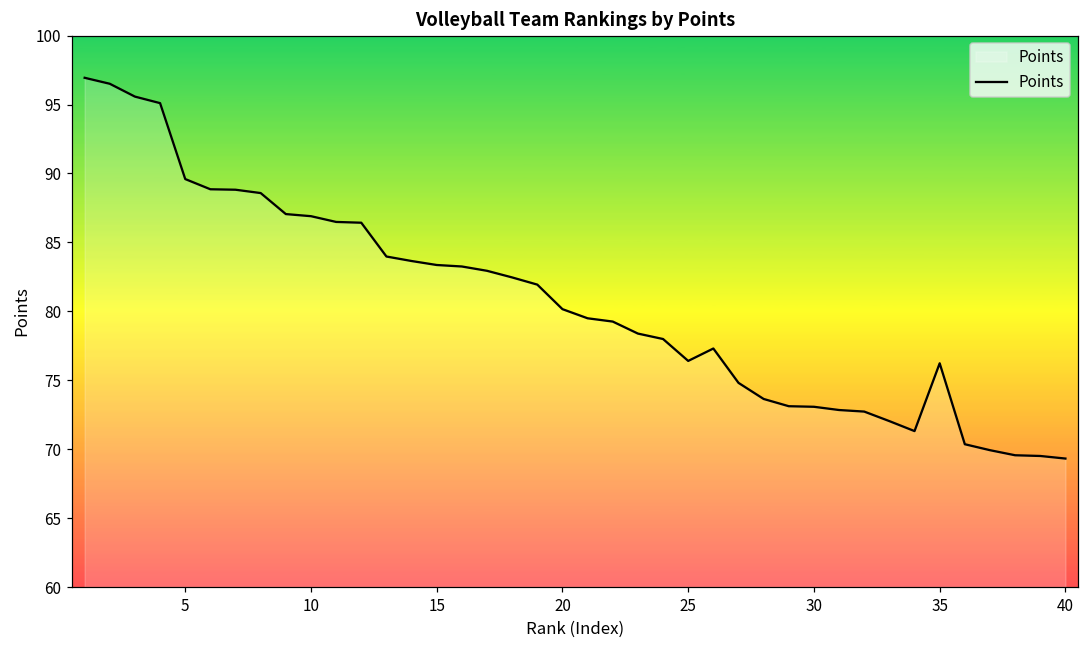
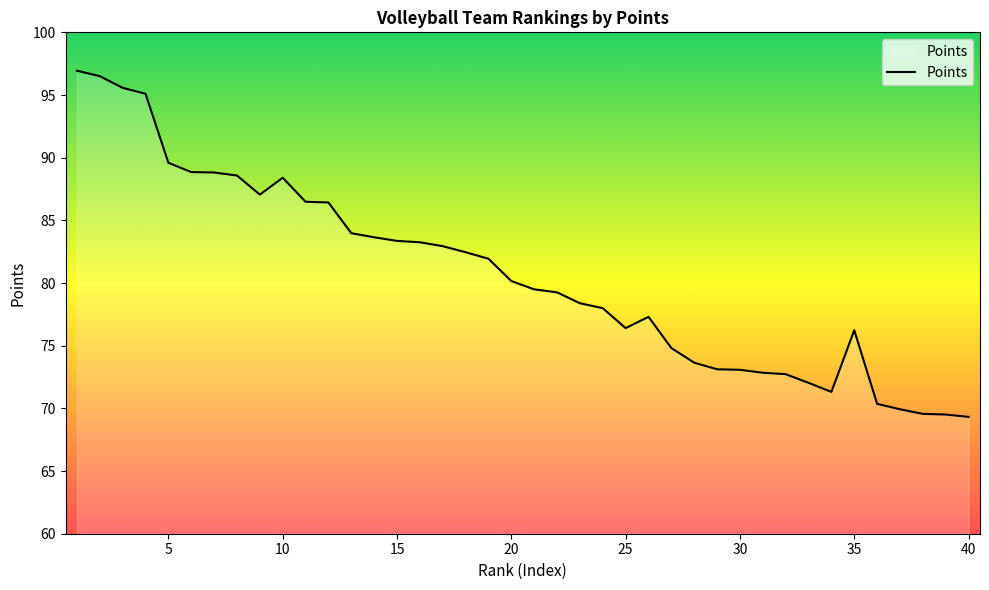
  {
    "5": 89.6,
-   "10": 86.9,
+   "10": 88.4,
    "15": 83.4,
    "20": 80.2,
    "25": 76.4,
    "30": 73.1,
    "35": 76.2,
    "40": 69.3
  }
